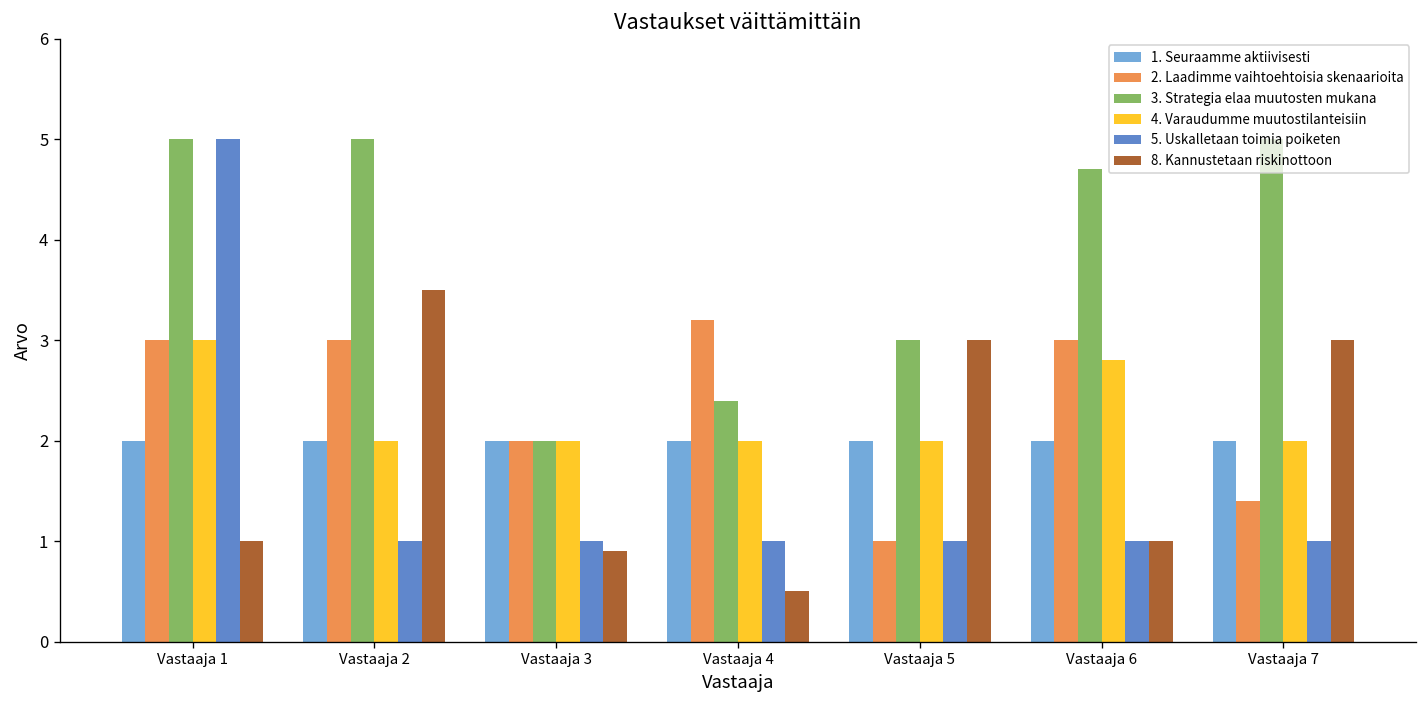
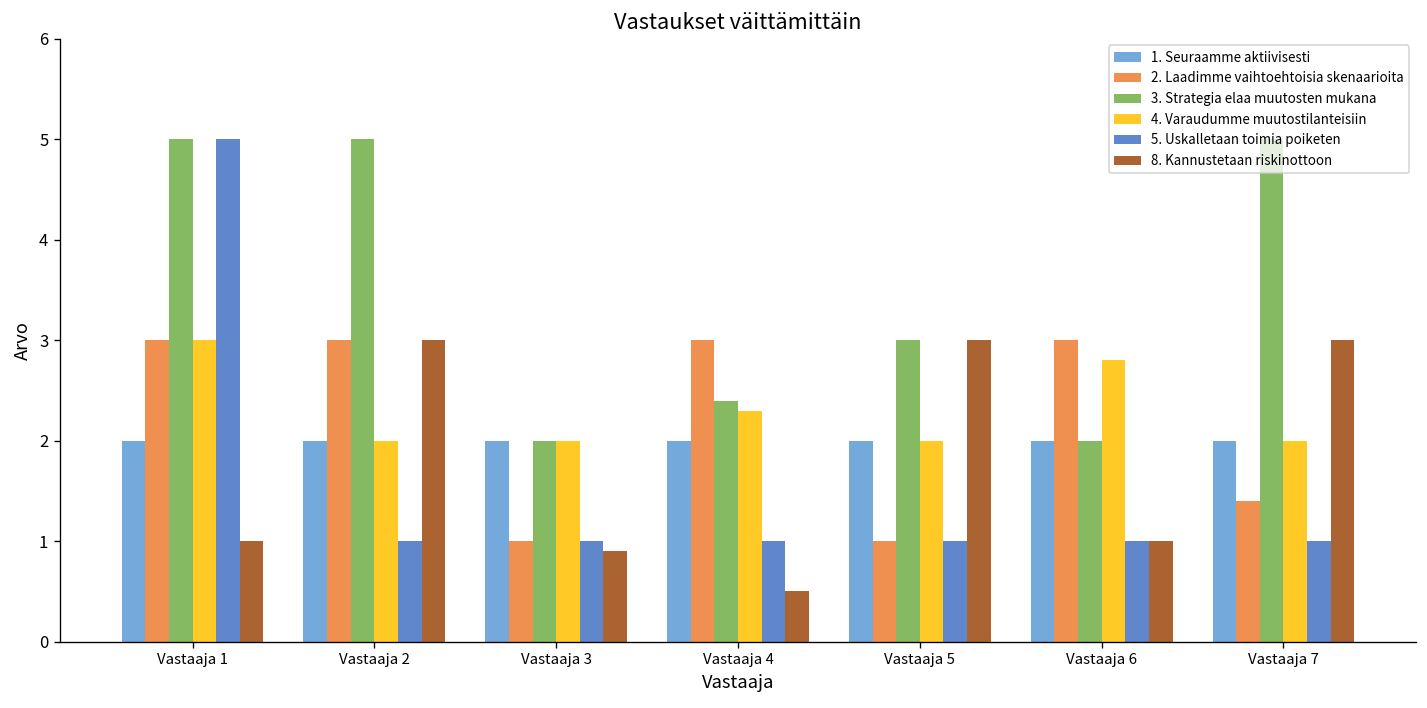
  {
    "2. Laadimme vaihtoehtoisia skenaarioita": {
      "Vastaaja 1": 3.0,
      "Vastaaja 2": 3.0,
-     "Vastaaja 3": 2,
-     "Vastaaja 4": 3.2,
+     "Vastaaja 3": 1,
+     "Vastaaja 4": 3.0,
      "Vastaaja 5": 1.0,
      "Vastaaja 6": 3.0,
      "Vastaaja 7": 1.4
    },
    "3. Strategia elaa muutosten mukana": {
      "Vastaaja 1": 5.0,
      "Vastaaja 2": 5.0,
      "Vastaaja 3": 2.0,
      "Vastaaja 4": 2.4,
      "Vastaaja 5": 3.0,
-     "Vastaaja 6": 4.7
+     "Vastaaja 6": 2.0
    },
    "4. Varaudumme muutostilanteisiin": {
      "Vastaaja 1": 3.0,
      "Vastaaja 2": 2.0,
      "Vastaaja 3": 2.0,
-     "Vastaaja 4": 2.0,
+     "Vastaaja 4": 2.3,
      "Vastaaja 5": 2.0,
      "Vastaaja 6": 2.8,
      "Vastaaja 7": 2.0
    },
    "8. Kannustetaan riskinottoon": {
      "Vastaaja 1": 1.0,
-     "Vastaaja 2": 3.5,
+     "Vastaaja 2": 3.0,
      "Vastaaja 3": 0.9,
      "Vastaaja 4": 0.5,
      "Vastaaja 5": 3.0,
      "Vastaaja 6": 1.0,
      "Vastaaja 7": 3.0
    }
  }
